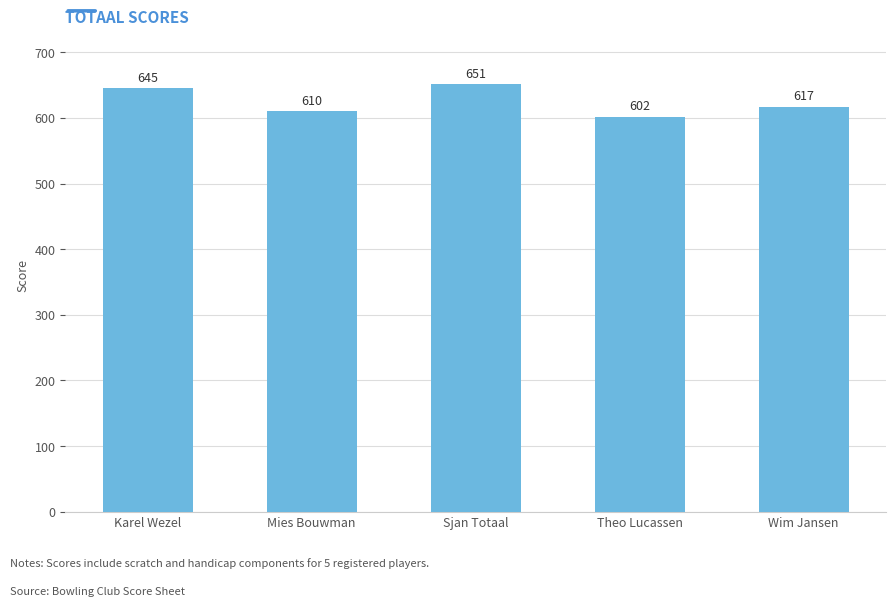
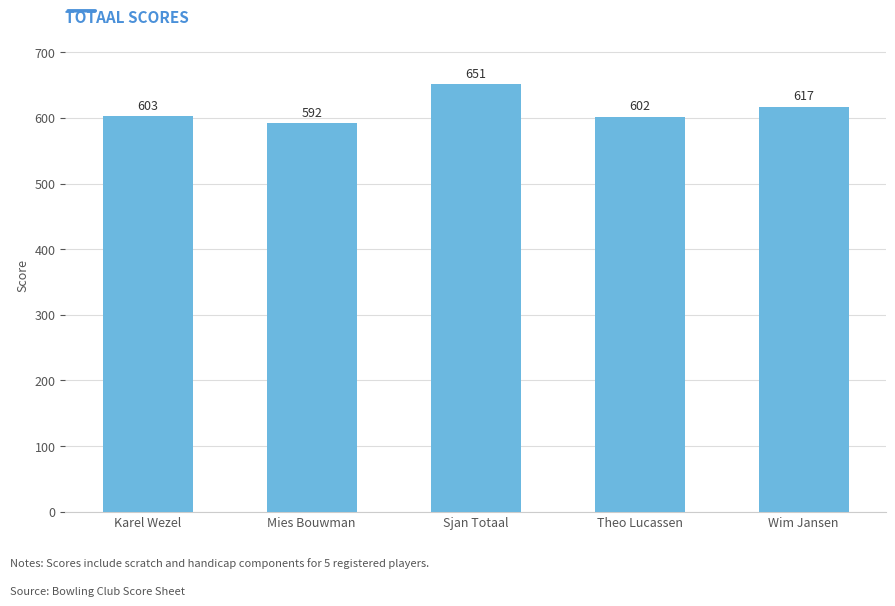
  {
-   "Karel Wezel": 645,
-   "Mies Bouwman": 610,
+   "Karel Wezel": 603,
+   "Mies Bouwman": 592,
    "Sjan Totaal": 651,
    "Theo Lucassen": 602,
    "Wim Jansen": 617
  }
